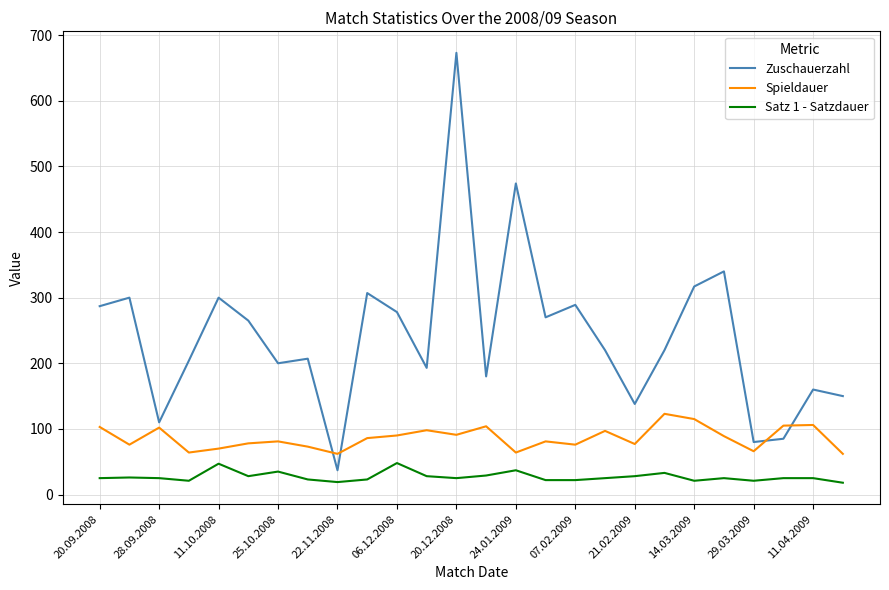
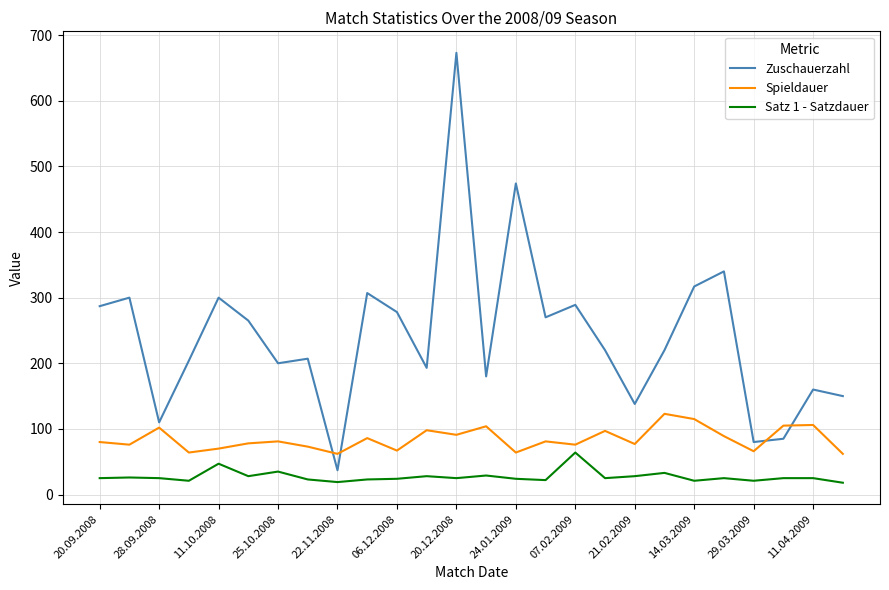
  {
    "Zuschauerzahl": {
      "20.09.2008": 290,
      "28.09.2008": 110,
      "11.10.2008": 300,
      "25.10.2008": 200,
      "22.11.2008": 40,
      "06.12.2008": 280,
      "20.12.2008": 670,
      "24.01.2009": 470,
      "07.02.2009": 290,
      "21.02.2009": 140,
      "14.03.2009": 320,
      "29.03.2009": 80,
      "11.04.2009": 160
    },
    "Spieldauer": {
-     "20.09.2008": 100,
+     "20.09.2008": 80,
      "28.09.2008": 100,
      "11.10.2008": 70,
      "25.10.2008": 80,
      "22.11.2008": 60,
-     "06.12.2008": 90,
+     "06.12.2008": 70,
      "20.12.2008": 90,
      "24.01.2009": 60,
      "07.02.2009": 80,
      "21.02.2009": 80,
      "14.03.2009": 120,
      "29.03.2009": 70,
      "11.04.2009": 110
    },
    "Satz 1 - Satzdauer": {
      "20.09.2008": 30,
      "28.09.2008": 30,
      "11.10.2008": 50,
      "25.10.2008": 40,
      "22.11.2008": 20,
-     "06.12.2008": 50,
+     "06.12.2008": 20,
      "20.12.2008": 30,
-     "24.01.2009": 40,
-     "07.02.2009": 20,
+     "24.01.2009": 20,
+     "07.02.2009": 60,
      "21.02.2009": 30,
      "14.03.2009": 20,
      "29.03.2009": 20,
      "11.04.2009": 30
    }
  }
